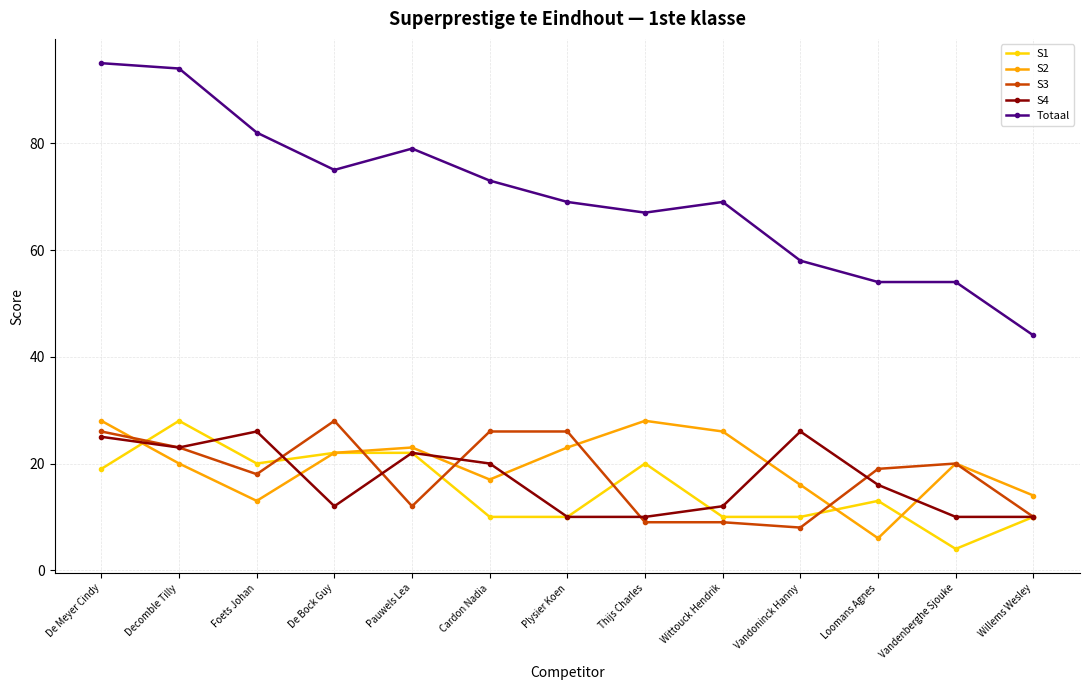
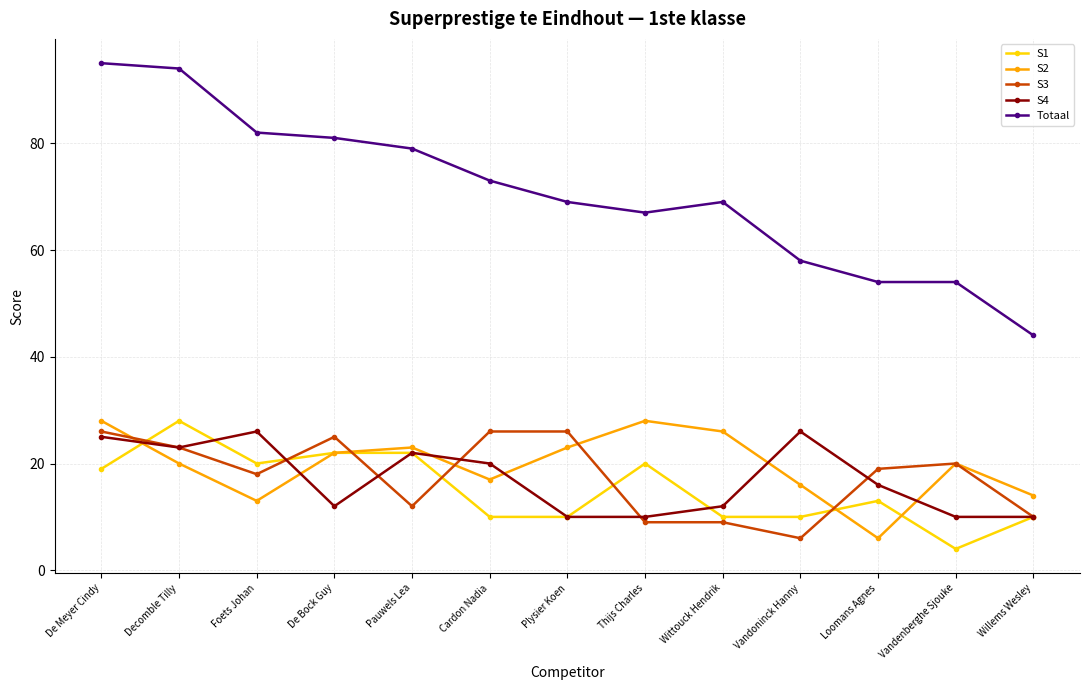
  {
    "S3": {
      "De Meyer Cindy": 26,
      "Foets Johan": 18,
-     "De Bock Guy": 28,
+     "De Bock Guy": 25,
      "Pauwels Lea": 12,
      "Cardon Nadia": 26,
      "Plysier Koen": 26,
      "Thijs Charles": 9,
      "Wittouck Hendrik": 9,
-     "Vandoninck Hanny": 8,
+     "Vandoninck Hanny": 6,
      "Loomans Agnes": 19
    },
    "S4": {
      "De Meyer Cindy": 25,
      "Foets Johan": 26,
      "De Bock Guy": 12,
      "Cardon Nadia": 20,
      "Thijs Charles": 10,
      "Wittouck Hendrik": 12,
      "Vandoninck Hanny": 26,
      "Loomans Agnes": 16,
      "Vandenberghe Sjouke": 10
    },
    "Totaal": {
      "De Meyer Cindy": 95,
      "Decomble Tilly": 94,
      "Foets Johan": 82,
-     "De Bock Guy": 75,
+     "De Bock Guy": 81,
      "Pauwels Lea": 79,
      "Cardon Nadia": 73,
      "Plysier Koen": 69,
      "Thijs Charles": 67,
      "Wittouck Hendrik": 69,
      "Vandoninck Hanny": 58,
      "Loomans Agnes": 54,
      "Vandenberghe Sjouke": 54,
      "Willems Wesley": 44
    }
  }
